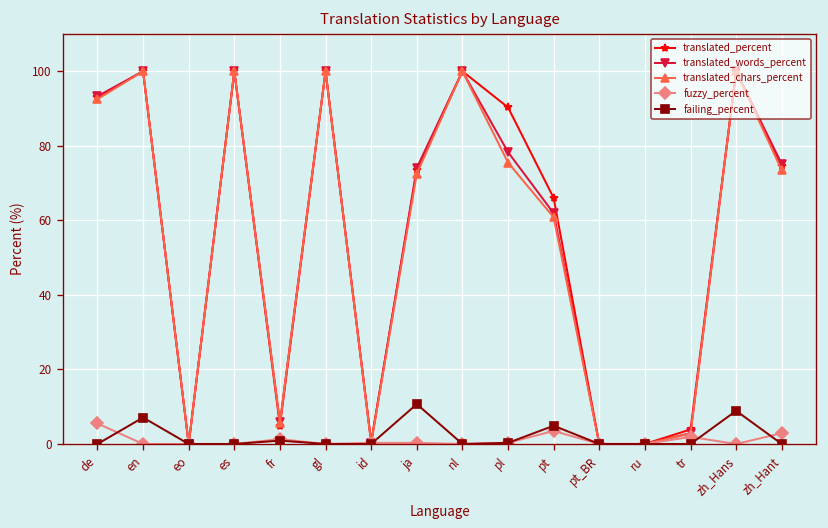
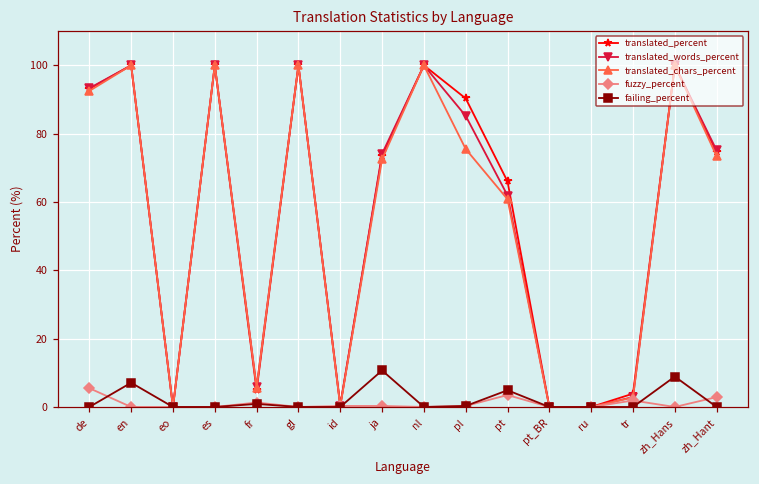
  {
    "translated_percent": {
      "pl": 90,
      "pt": 66,
      "tr": 4
    },
    "translated_words_percent": {
-     "pl": 78,
+     "pl": 85,
      "pt": 62
    },
    "translated_chars_percent": {
      "ja": 73,
      "pl": 76,
      "pt": 61,
      "zh_Hant": 73
    },
    "fuzzy_percent": {
      "de": 6,
      "en": 0,
      "ja": 0,
      "pt": 4,
      "tr": 2,
      "zh_Hans": 0,
      "zh_Hant": 3
    },
    "failing_percent": {
      "de": 0,
      "en": 7,
      "ja": 11,
      "pt": 5,
      "tr": 0,
      "zh_Hans": 9,
      "zh_Hant": 0
    }
  }
